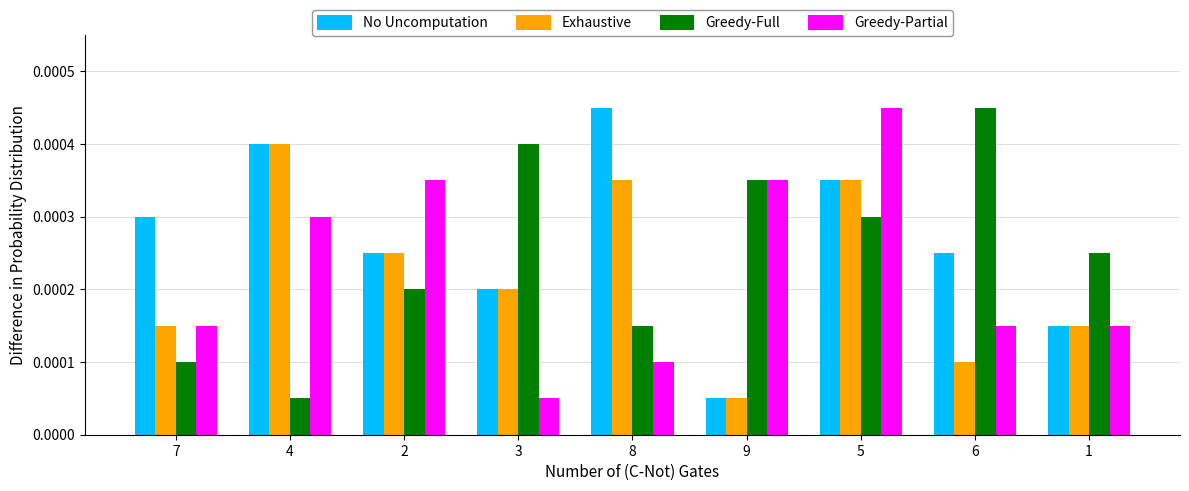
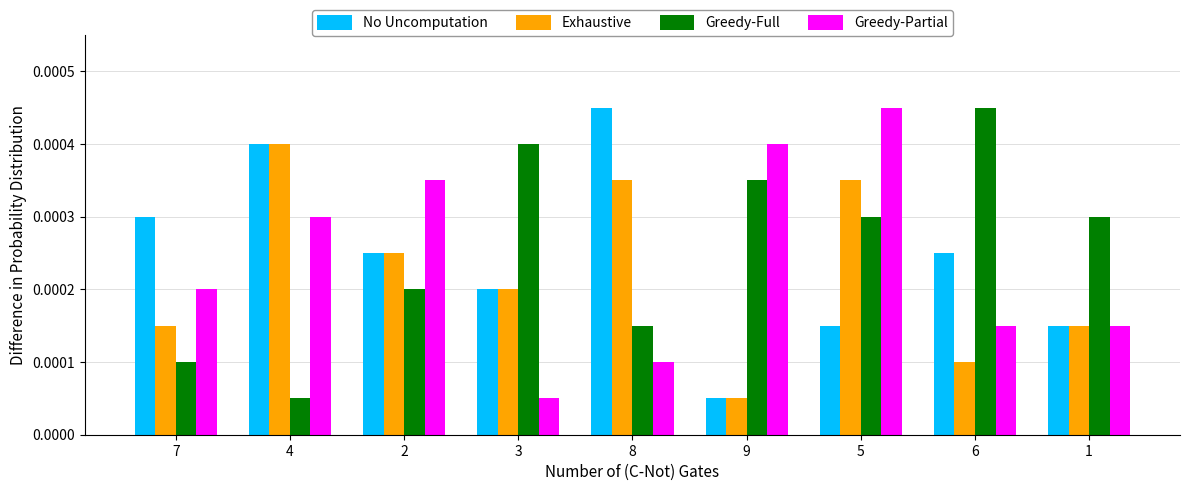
  {
    "No Uncomputation": {
      "7": 0.00030,
      "4": 0.00040,
      "2": 0.00025,
      "3": 0.00020,
      "8": 0.00045,
      "9": 0.00005,
-     "5": 0.00035,
+     "5": 0.00015,
      "6": 0.00025,
      "1": 0.00015
    },
    "Exhaustive": {
      "7": 0.00015,
      "4": 0.00040,
      "2": 0.00025,
      "3": 0.00020,
      "8": 0.00035,
      "9": 0.00005,
      "5": 0.00035,
      "6": 0.00010,
      "1": 0.00015
    },
    "Greedy-Full": {
      "7": 0.00010,
      "4": 0.00005,
      "2": 0.00020,
      "3": 0.00040,
      "8": 0.00015,
      "9": 0.00035,
      "5": 0.00030,
      "6": 0.00045,
-     "1": 0.00025
+     "1": 0.00030
    },
    "Greedy-Partial": {
-     "7": 0.00015,
+     "7": 0.00020,
      "4": 0.00030,
      "2": 0.00035,
      "3": 0.00005,
      "8": 0.00010,
-     "9": 0.00035,
+     "9": 0.00040,
      "5": 0.00045,
      "6": 0.00015,
      "1": 0.00015
    }
  }
